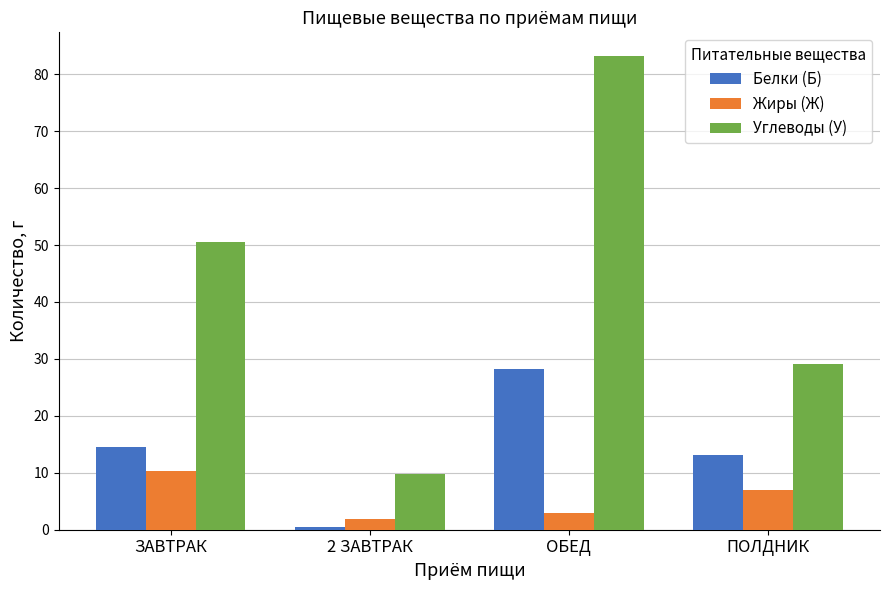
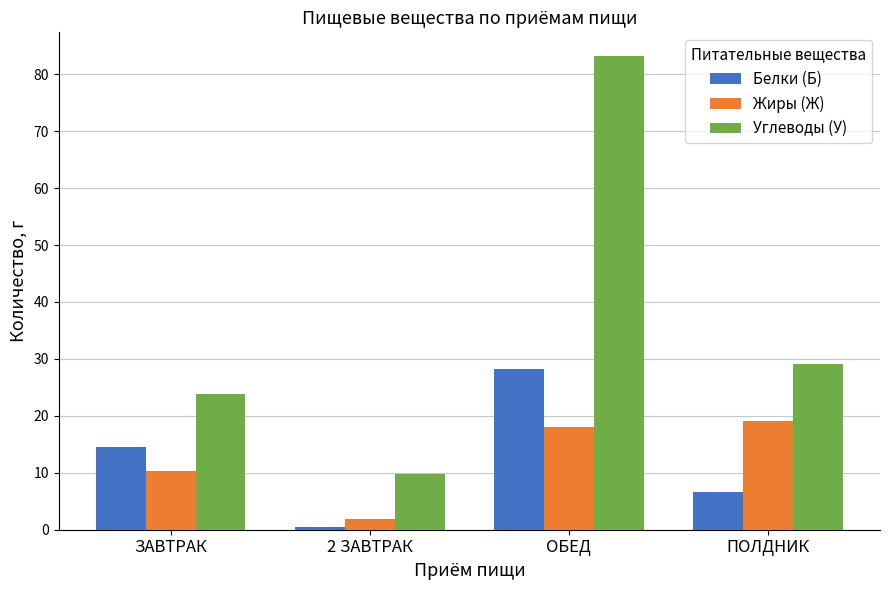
  {
    "Белки (Б)": {
      "ЗАВТРАК": 15,
      "ОБЕД": 28,
-     "ПОЛДНИК": 13
+     "ПОЛДНИК": 7
    },
    "Жиры (Ж)": {
      "ЗАВТРАК": 10,
      "2 ЗАВТРАК": 2,
-     "ОБЕД": 3,
-     "ПОЛДНИК": 7
+     "ОБЕД": 18,
+     "ПОЛДНИК": 19
    },
    "Углеводы (У)": {
-     "ЗАВТРАК": 51,
+     "ЗАВТРАК": 24,
      "2 ЗАВТРАК": 10,
      "ОБЕД": 83,
      "ПОЛДНИК": 29
    }
  }
